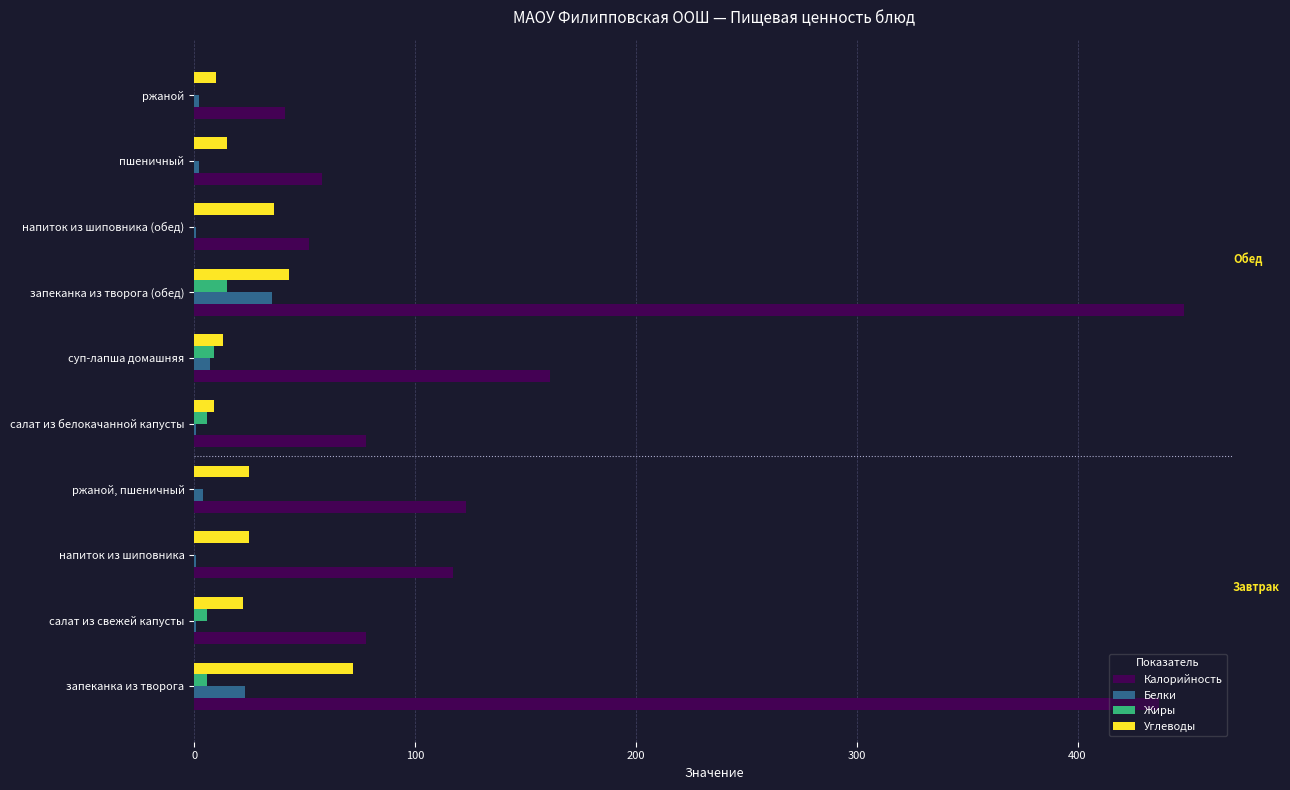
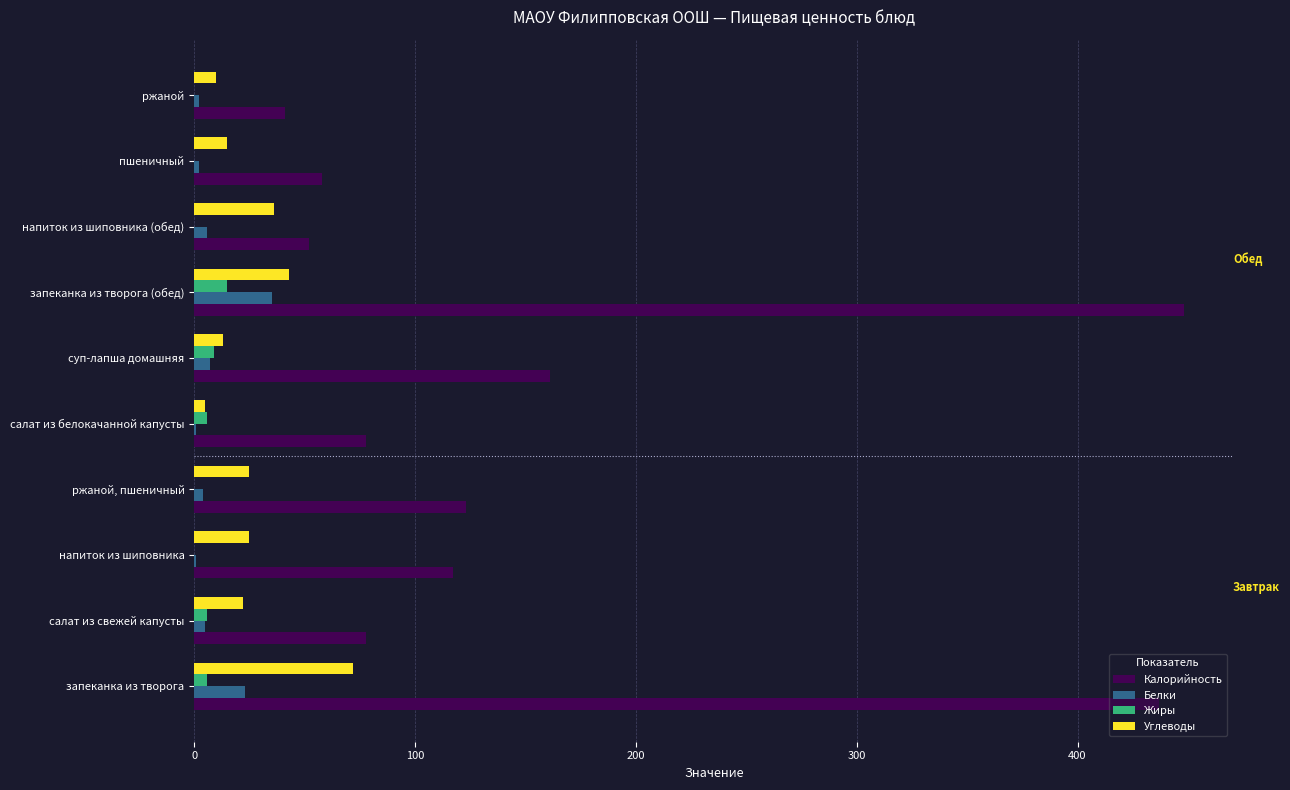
  {
    "Калорийность": {
      "ржаной": 41,
      "пшеничный": 58,
      "напиток из шиповника (обед)": 52,
      "запеканка из творога (обед)": 448,
      "суп-лапша домашняя": 161,
      "салат из белокачанной капусты": 78,
      "ржаной, пшеничный": 123,
      "напиток из шиповника": 117,
      "салат из свежей капусты": 78
    },
    "Белки": {
      "ржаной": 2,
      "пшеничный": 2,
-     "напиток из шиповника (обед)": 1,
+     "напиток из шиповника (обед)": 6,
      "запеканка из творога (обед)": 35,
      "суп-лапша домашняя": 7,
      "ржаной, пшеничный": 4,
-     "салат из свежей капусты": 1,
+     "салат из свежей капусты": 5,
      "запеканка из творога": 23
    },
    "Жиры": {
      "ржаной": 0,
      "пшеничный": 0,
      "напиток из шиповника (обед)": 0,
      "запеканка из творога (обед)": 15,
      "суп-лапша домашняя": 9,
      "салат из белокачанной капусты": 6,
      "ржаной, пшеничный": 0,
      "напиток из шиповника": 0,
      "салат из свежей капусты": 6,
      "запеканка из творога": 6
    },
    "Углеводы": {
      "ржаной": 10,
      "пшеничный": 15,
      "напиток из шиповника (обед)": 36,
      "запеканка из творога (обед)": 43,
      "суп-лапша домашняя": 13,
-     "салат из белокачанной капусты": 9,
+     "салат из белокачанной капусты": 5,
      "ржаной, пшеничный": 25,
      "напиток из шиповника": 25,
      "салат из свежей капусты": 22,
      "запеканка из творога": 72
    }
  }
